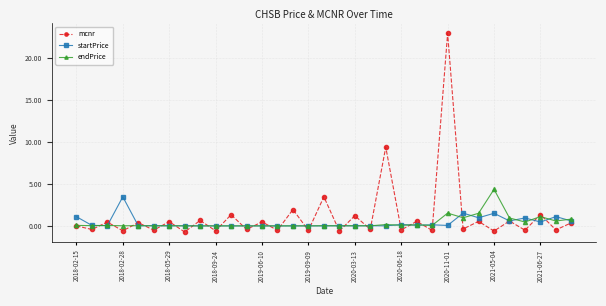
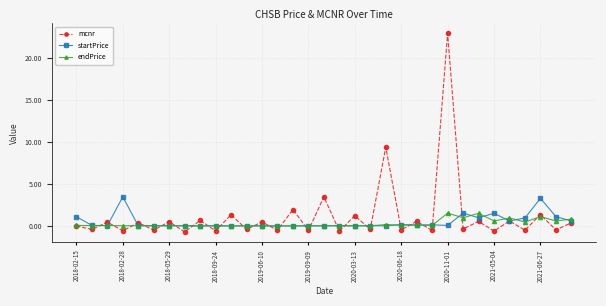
  {
    "mcnr": {
      "2018-02-28": -1,
      "2018-05-29": 1,
      "2018-09-24": -1,
      "2019-06-10": 0,
      "2019-09-09": -1,
      "2020-03-13": 1,
      "2020-06-18": 0,
      "2020-11-01": 23,
      "2021-05-04": -1
    },
    "startPrice": {
      "2018-02-15": 1,
      "2018-02-28": 3,
      "2020-11-01": 0,
      "2021-05-04": 2,
-     "2021-06-27": 0
+     "2021-06-27": 3
    },
    "endPrice": {
      "2018-02-28": 0,
      "2020-11-01": 2,
-     "2021-05-04": 4
+     "2021-05-04": 1
    }
  }
